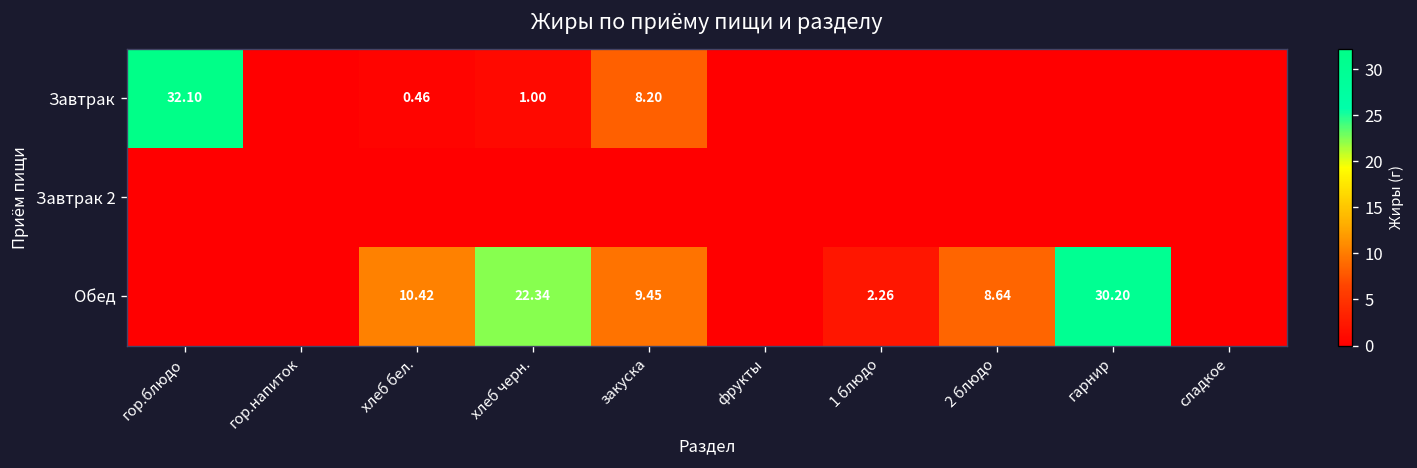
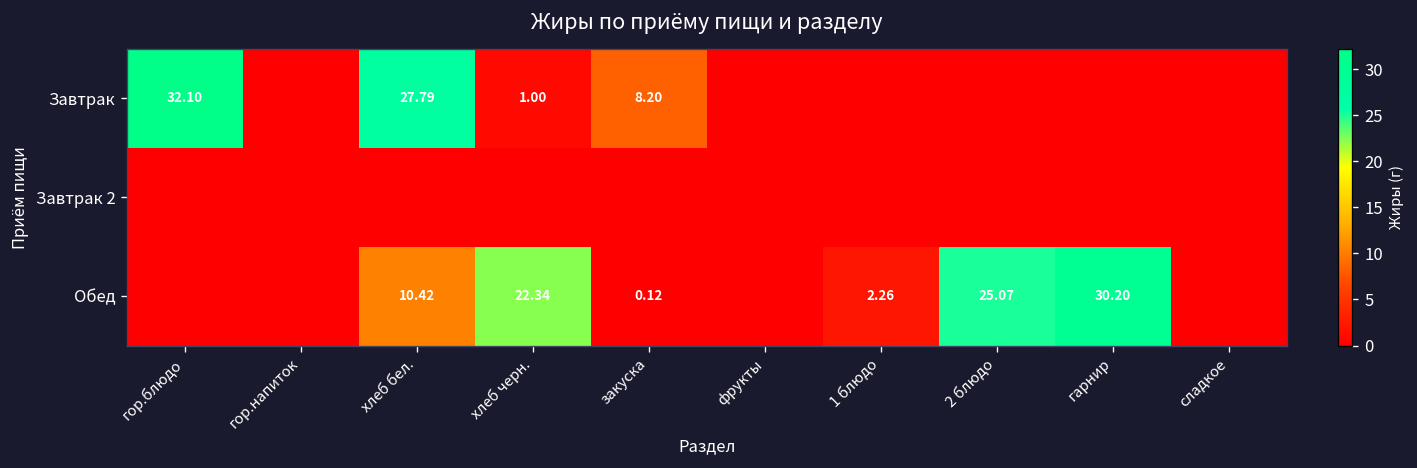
  {
    "Завтрак": {
      "гор.блюдо": 32.10,
-     "хлеб бел.": 0.46,
+     "хлеб бел.": 27.79,
      "хлеб черн.": 1.00,
      "закуска": 8.20
    },
    "Обед": {
      "хлеб бел.": 10.42,
      "хлеб черн.": 22.34,
-     "закуска": 9.45,
+     "закуска": 0.12,
      "1 блюдо": 2.26,
-     "2 блюдо": 8.64,
+     "2 блюдо": 25.07,
      "гарнир": 30.20
    }
  }
